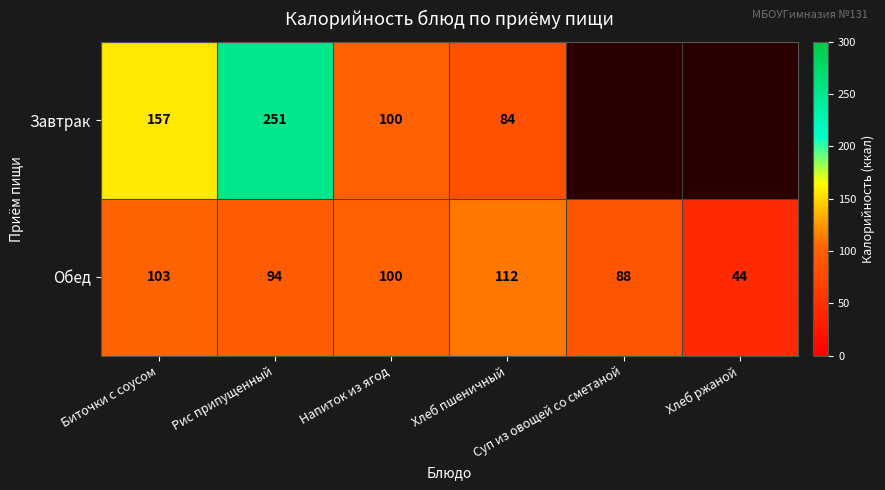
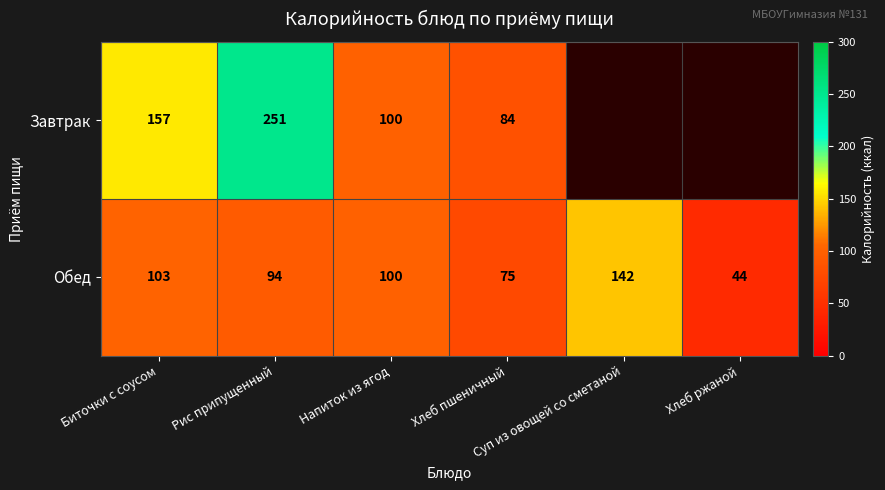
  {
    "Завтрак": {
      "Биточки с соусом": 157,
      "Рис припущенный": 251,
      "Напиток из ягод": 100,
      "Хлеб пшеничный": 84
    },
    "Обед": {
      "Биточки с соусом": 103,
      "Рис припущенный": 94,
      "Напиток из ягод": 100,
-     "Хлеб пшеничный": 112,
-     "Суп из овощей со сметаной": 88,
+     "Хлеб пшеничный": 75,
+     "Суп из овощей со сметаной": 142,
      "Хлеб ржаной": 44
    }
  }
